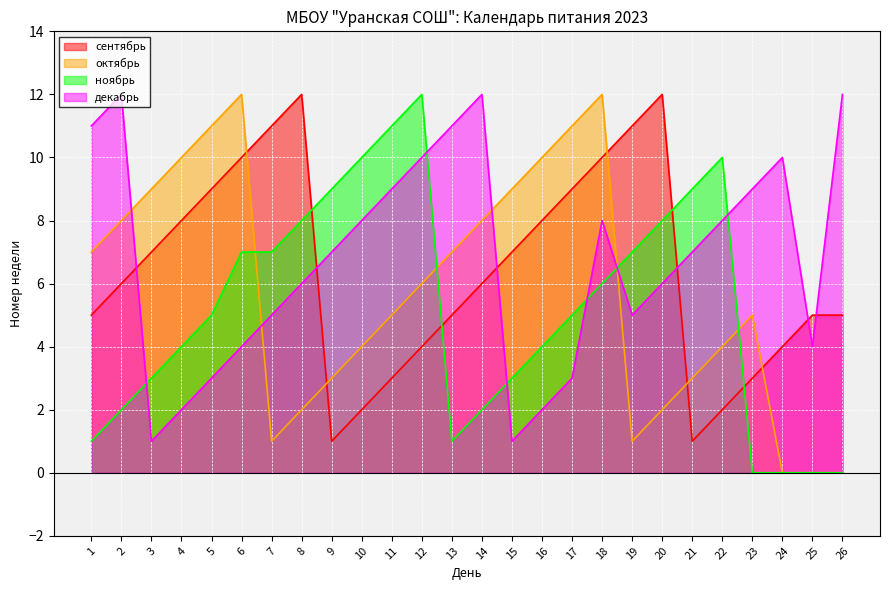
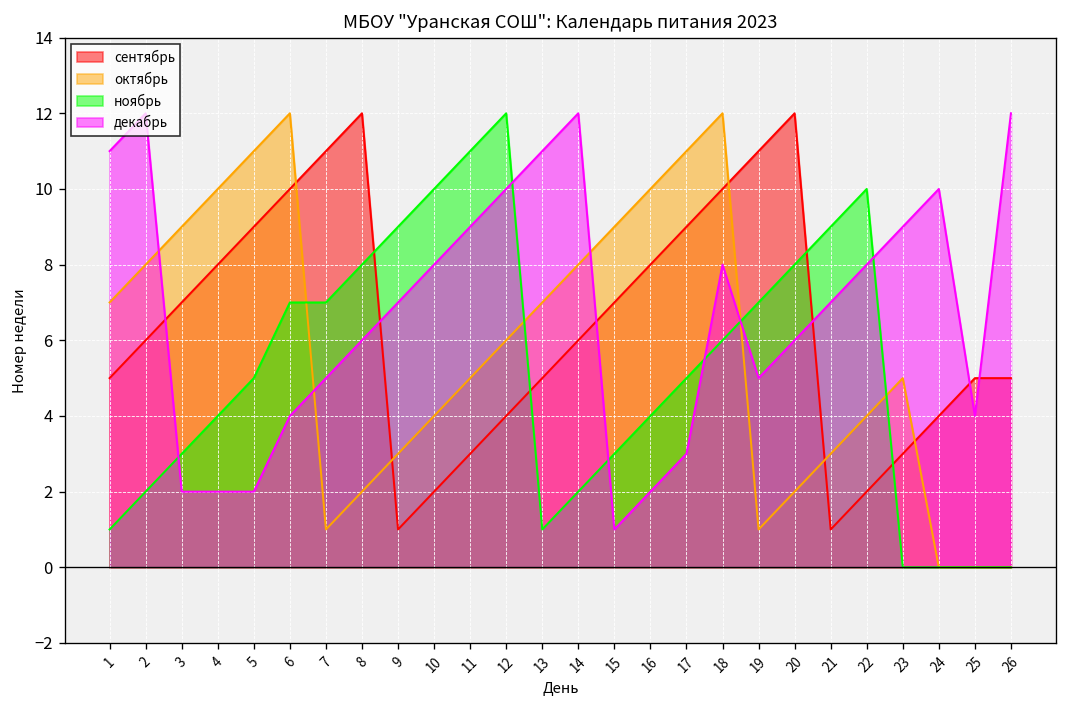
  {
    "сентябрь": {
      "1": 5,
      "2": 6,
      "3": 7,
      "4": 8,
      "5": 9,
      "6": 10,
      "7": 11,
      "8": 12,
      "9": 1,
      "10": 2,
      "11": 3,
      "12": 4,
      "13": 5,
      "14": 6,
      "15": 7,
      "16": 8,
      "17": 9,
      "18": 10,
      "19": 11,
      "20": 12,
      "21": 1,
      "22": 2,
      "23": 3,
      "24": 4,
      "25": 5,
      "26": 5
    },
    "октябрь": {
      "1": 7,
      "2": 8,
      "3": 9,
      "4": 10,
      "5": 11,
      "6": 12,
      "7": 1,
      "8": 2,
      "9": 3,
      "10": 4,
      "11": 5,
      "12": 6,
      "13": 7,
      "14": 8,
      "15": 9,
      "16": 10,
      "17": 11,
      "18": 12,
      "19": 1,
      "20": 2,
      "21": 3,
      "22": 4,
      "23": 5
    },
    "ноябрь": {
      "1": 1,
      "2": 2,
      "3": 3,
      "4": 4,
      "5": 5,
      "6": 7,
      "7": 7,
      "8": 8,
      "9": 9,
      "10": 10,
      "11": 11,
      "12": 12,
      "13": 1,
      "14": 2,
      "15": 3,
      "16": 4,
      "17": 5,
      "18": 6,
      "19": 7,
      "20": 8,
      "21": 9,
      "22": 10,
      "23": 0
    },
    "декабрь": {
      "1": 11,
-     "3": 1,
+     "3": 2,
      "4": 2,
-     "5": 3,
+     "5": 2,
      "6": 4,
      "7": 5,
      "8": 6,
      "9": 7,
      "10": 8,
      "11": 9,
      "12": 10,
      "13": 11,
      "14": 12,
      "15": 1,
      "16": 2,
      "17": 3,
      "18": 8,
      "19": 5,
      "20": 6,
      "21": 7,
      "22": 8,
      "23": 9,
      "24": 10,
      "25": 4,
      "26": 12
    }
  }
